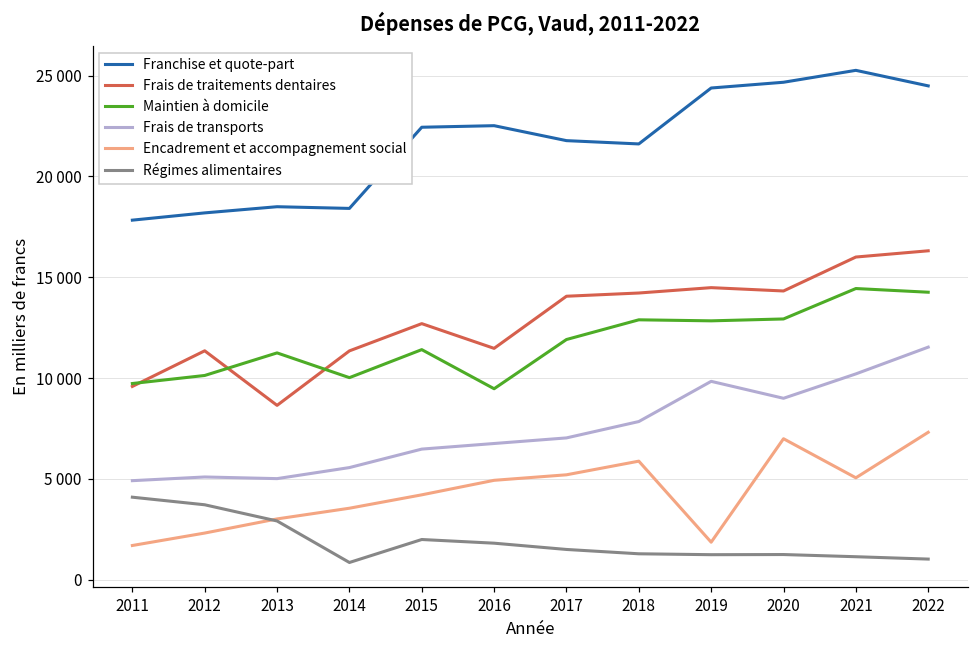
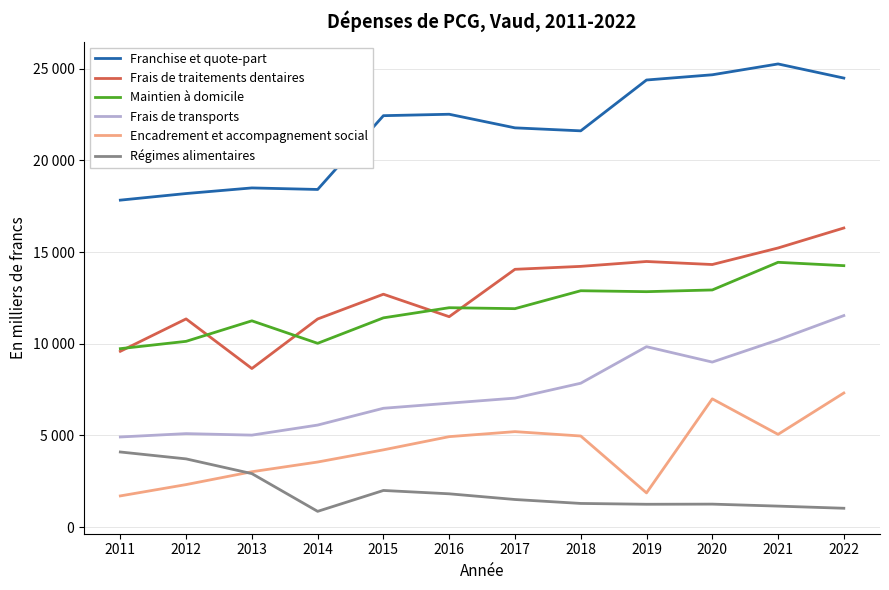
  {
    "Franchise et quote-part": {
      "2011": 17800,
      "2012": 18200,
      "2013": 18500,
      "2014": 18400,
      "2015": 22400,
      "2016": 22500,
      "2017": 21800,
      "2018": 21600,
      "2019": 24400,
      "2020": 24700,
      "2021": 25300,
      "2022": 24500
    },
    "Frais de traitements dentaires": {
      "2011": 9600,
      "2012": 11400,
      "2013": 8600,
      "2014": 11400,
      "2015": 12700,
      "2016": 11500,
      "2017": 14100,
      "2018": 14200,
      "2019": 14500,
      "2020": 14300,
-     "2021": 16000,
+     "2021": 15200,
      "2022": 16300
    },
    "Maintien à domicile": {
      "2011": 9700,
      "2012": 10100,
      "2013": 11300,
      "2014": 10000,
      "2015": 11400,
-     "2016": 9500,
+     "2016": 12000,
      "2017": 11900,
      "2018": 12900,
      "2019": 12800,
      "2020": 12900,
      "2021": 14400,
      "2022": 14300
    },
    "Frais de transports": {
      "2011": 4900,
      "2012": 5100,
      "2013": 5000,
      "2014": 5600,
      "2015": 6500,
      "2016": 6800,
      "2017": 7000,
      "2018": 7800,
      "2019": 9800,
      "2020": 9000,
      "2021": 10200,
      "2022": 11500
    },
    "Encadrement et accompagnement social": {
      "2011": 1700,
      "2012": 2300,
      "2014": 3600,
      "2015": 4200,
      "2016": 4900,
      "2017": 5200,
-     "2018": 5900,
+     "2018": 5000,
      "2019": 1900,
      "2020": 7000,
      "2021": 5100,
      "2022": 7300
    },
    "Régimes alimentaires": {
      "2011": 4100,
      "2012": 3700,
      "2014": 900,
      "2015": 2000,
      "2016": 1800,
      "2017": 1500,
      "2018": 1300,
      "2019": 1200,
      "2020": 1300,
      "2021": 1100,
      "2022": 1000
    }
  }
